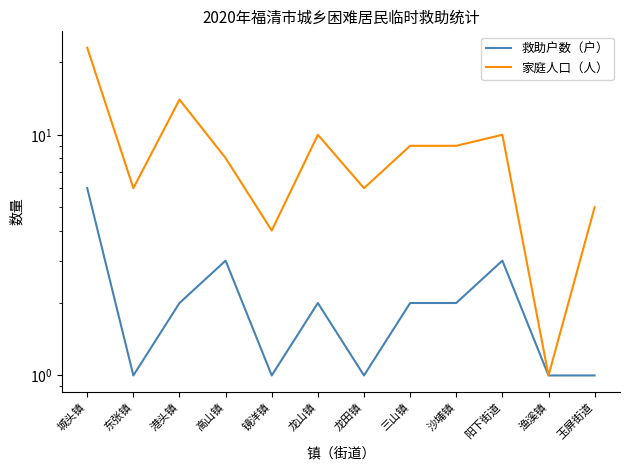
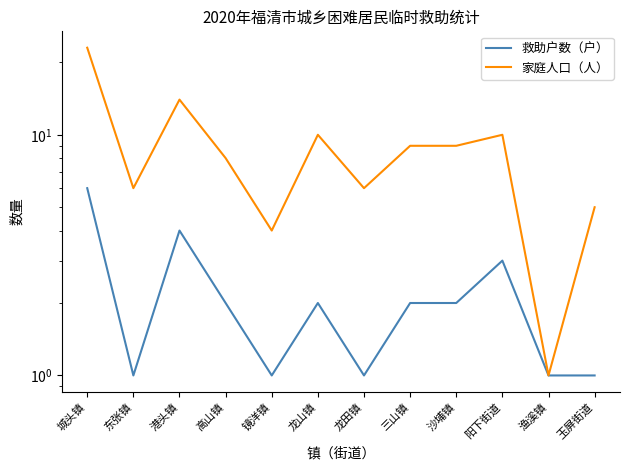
  {
    "救助户数（户）": {
      "城头镇": 6,
      "东张镇": 1,
-     "港头镇": 2,
-     "高山镇": 3,
+     "港头镇": 4,
+     "高山镇": 2,
      "镜洋镇": 1,
      "龙山镇": 2,
      "龙田镇": 1,
      "三山镇": 2,
      "沙埔镇": 2,
      "阳下街道": 3,
      "玉屏街道": 1
    },
    "家庭人口（人）": {
      "城头镇": 23,
      "东张镇": 6,
      "港头镇": 14,
      "高山镇": 8,
      "镜洋镇": 4,
      "龙山镇": 10,
      "龙田镇": 6,
      "三山镇": 9,
      "沙埔镇": 9,
      "阳下街道": 10,
      "玉屏街道": 5
    }
  }
